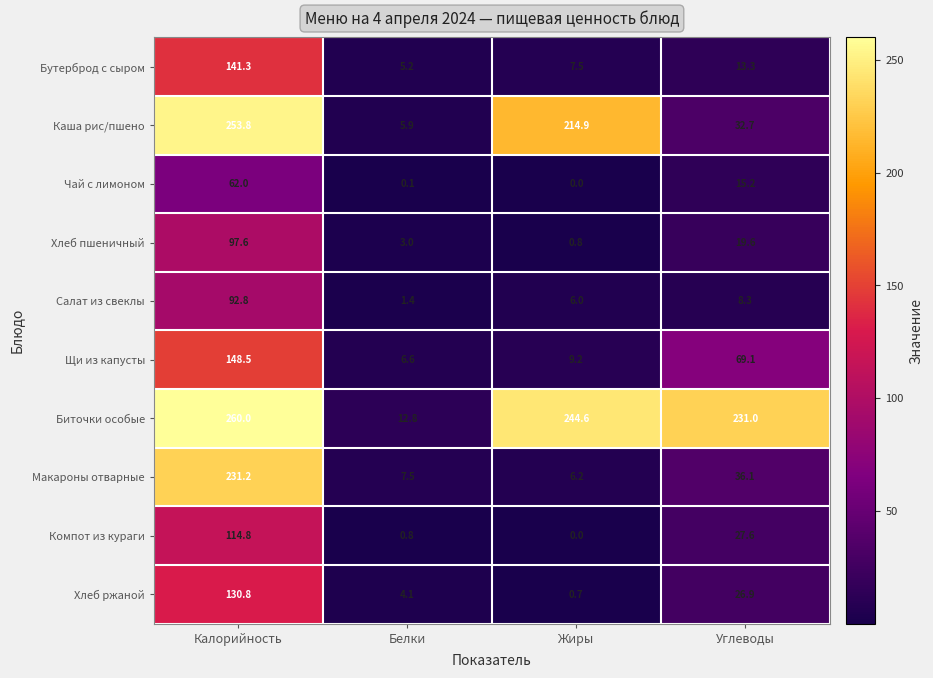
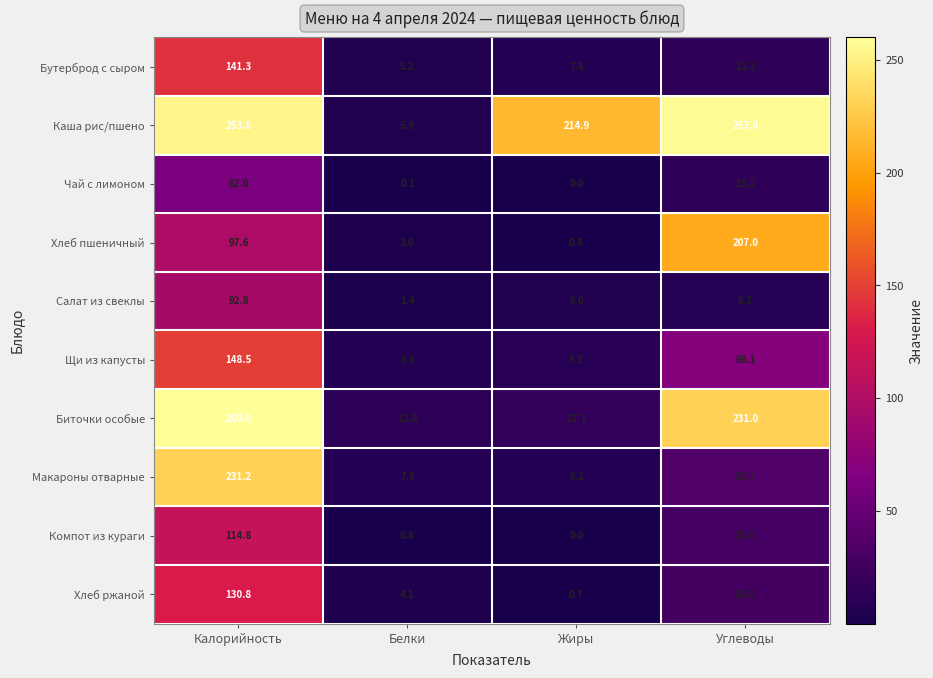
  {
    "Бутерброд с сыром": {
      "Калорийность": 141.3,
      "Жиры": 7.5,
      "Углеводы": 13.3
    },
    "Каша рис/пшено": {
      "Калорийность": 253.8,
      "Жиры": 214.9,
-     "Углеводы": 32.7
+     "Углеводы": 257.0
    },
    "Чай с лимоном": {
      "Калорийность": 62.0,
      "Углеводы": 15.2
    },
    "Хлеб пшеничный": {
      "Калорийность": 97.6,
-     "Углеводы": 19.6
+     "Углеводы": 207.0
    },
    "Салат из свеклы": {
      "Калорийность": 92.8,
      "Углеводы": 8.3
    },
    "Щи из капусты": {
      "Калорийность": 148.5,
      "Жиры": 9.2,
      "Углеводы": 69.1
    },
    "Биточки особые": {
      "Калорийность": 260.0,
      "Белки": 12.8,
-     "Жиры": 244.6,
+     "Жиры": 17.1,
      "Углеводы": 231.0
    },
    "Макароны отварные": {
      "Калорийность": 231.2,
      "Белки": 7.5,
      "Углеводы": 36.1
    },
    "Компот из кураги": {
      "Калорийность": 114.8,
      "Углеводы": 27.6
    },
    "Хлеб ржаной": {
      "Калорийность": 130.8,
      "Углеводы": 26.9
    }
  }
